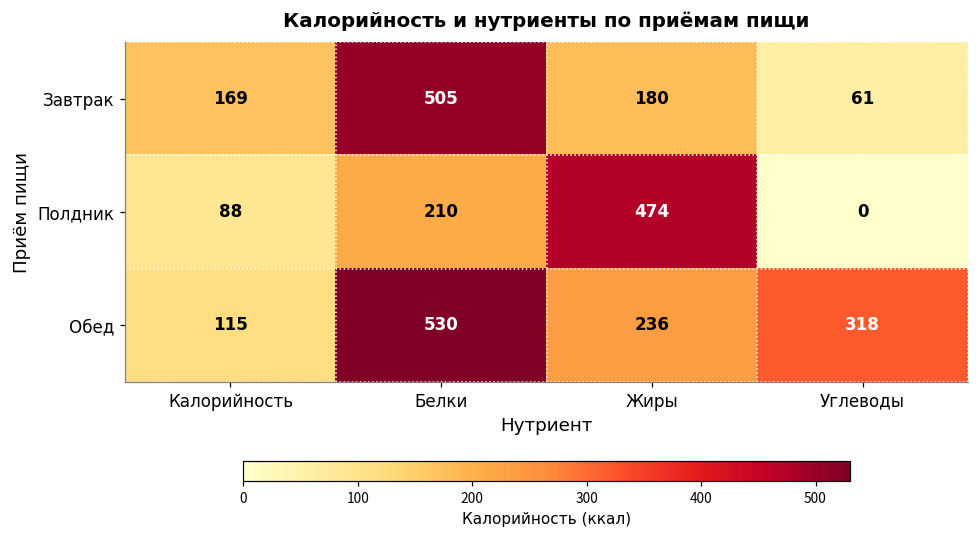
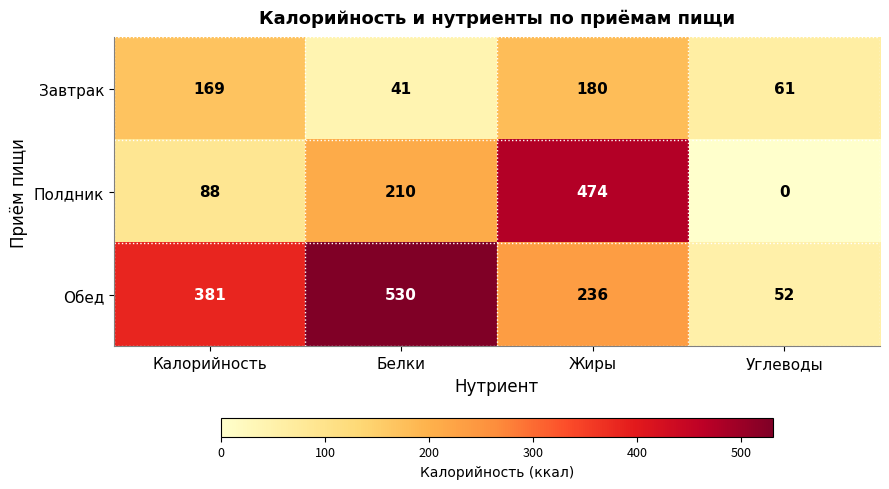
  {
    "Завтрак": {
      "Калорийность": 169,
-     "Белки": 505,
+     "Белки": 41,
      "Жиры": 180,
      "Углеводы": 61
    },
    "Полдник": {
      "Калорийность": 88,
      "Белки": 210,
      "Жиры": 474,
      "Углеводы": 0
    },
    "Обед": {
-     "Калорийность": 115,
+     "Калорийность": 381,
      "Белки": 530,
      "Жиры": 236,
-     "Углеводы": 318
+     "Углеводы": 52
    }
  }
